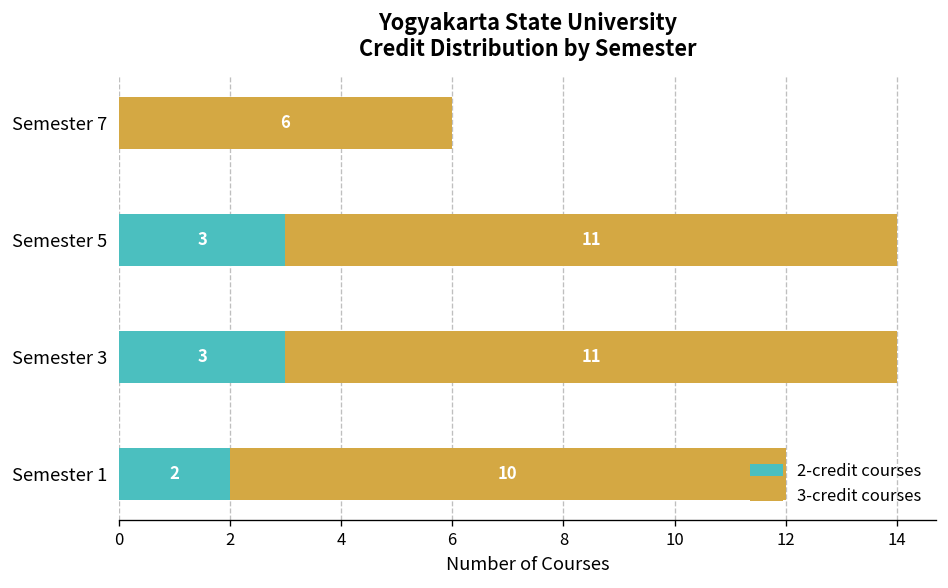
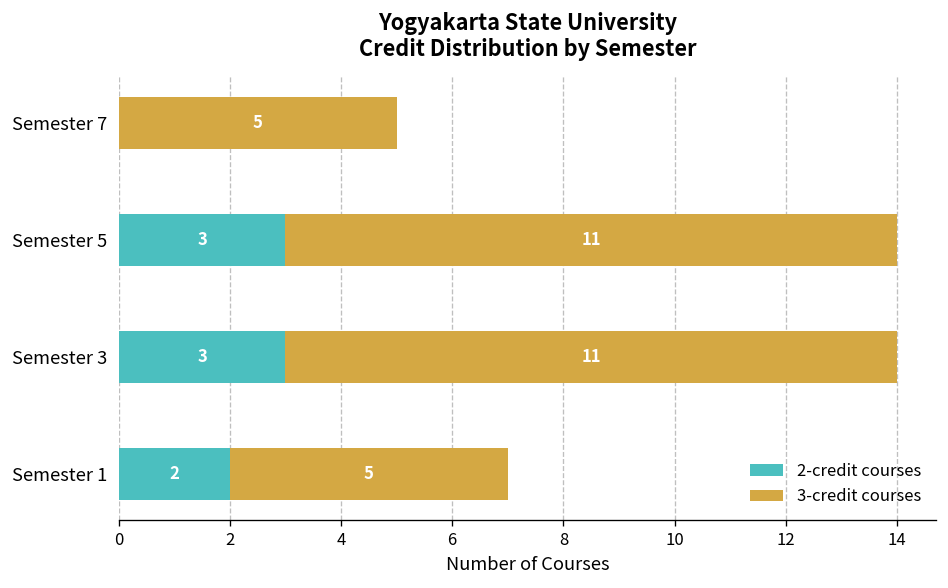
  {
    "2-credit courses": {
      "Semester 5": 3,
      "Semester 3": 3,
      "Semester 1": 2
    },
    "3-credit courses": {
-     "Semester 7": 6,
+     "Semester 7": 5,
      "Semester 5": 11,
      "Semester 3": 11,
-     "Semester 1": 10
+     "Semester 1": 5
    }
  }
